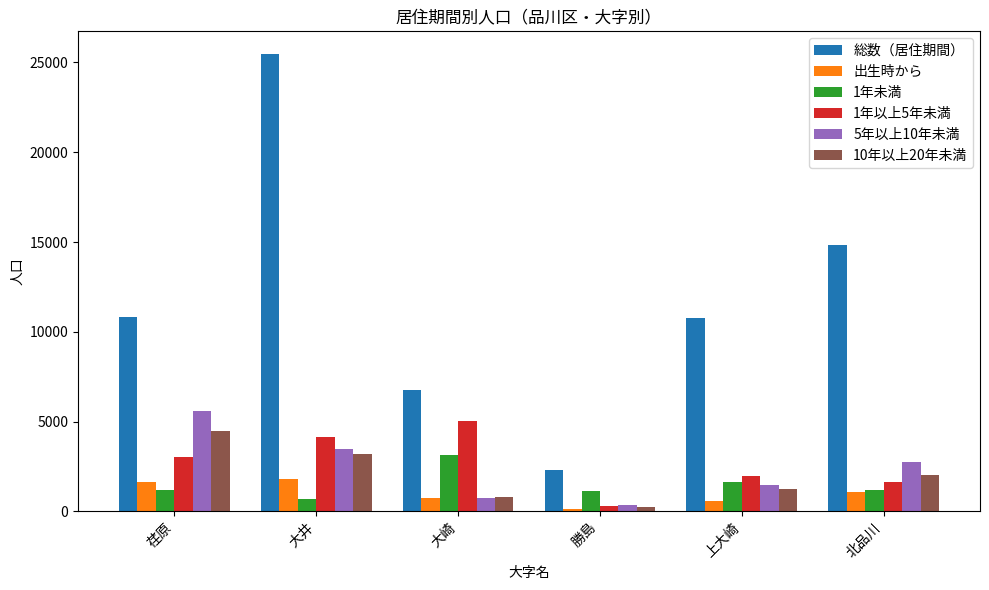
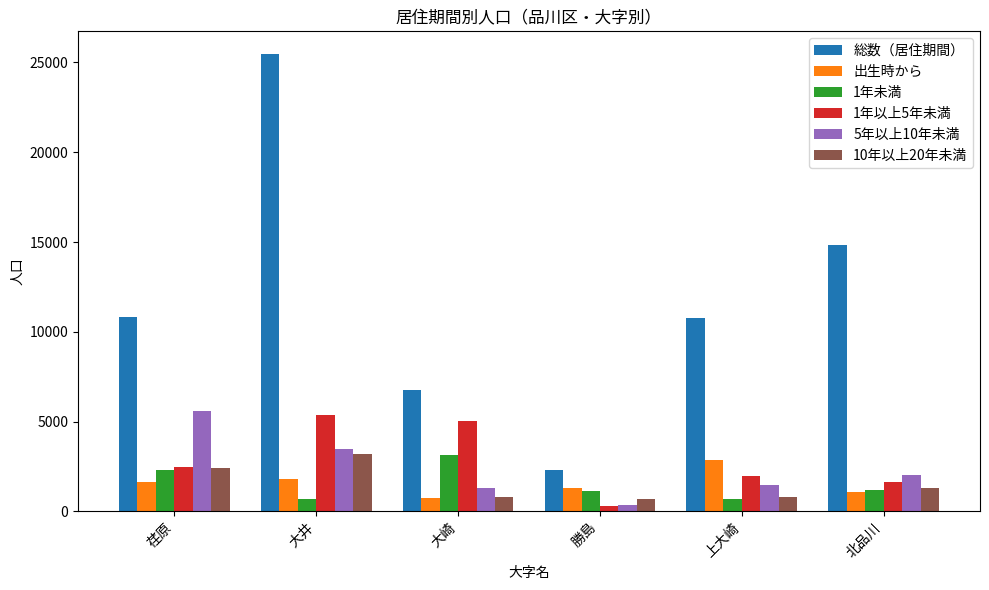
  {
    "総数（居住期間）": {
      "荏原": 10800,
      "大井": 25500,
      "大崎": 6700,
      "勝島": 2300,
      "上大崎": 10800,
      "北品川": 14800
    },
    "出生時から": {
      "荏原": 1600,
      "大井": 1800,
      "大崎": 800,
-     "勝島": 100,
-     "上大崎": 600,
+     "勝島": 1300,
+     "上大崎": 2900,
      "北品川": 1100
    },
    "1年未満": {
-     "荏原": 1200,
+     "荏原": 2300,
      "大井": 700,
      "大崎": 3200,
      "勝島": 1200,
-     "上大崎": 1700,
+     "上大崎": 700,
      "北品川": 1200
    },
    "1年以上5年未満": {
-     "荏原": 3000,
-     "大井": 4100,
+     "荏原": 2500,
+     "大井": 5400,
      "大崎": 5000,
      "勝島": 300,
      "上大崎": 2000,
      "北品川": 1600
    },
    "5年以上10年未満": {
      "荏原": 5600,
      "大井": 3500,
-     "大崎": 700,
+     "大崎": 1300,
      "勝島": 300,
      "上大崎": 1500,
-     "北品川": 2700
+     "北品川": 2000
    },
    "10年以上20年未満": {
-     "荏原": 4500,
+     "荏原": 2400,
      "大井": 3200,
      "大崎": 800,
-     "勝島": 200,
-     "上大崎": 1300,
-     "北品川": 2000
+     "勝島": 700,
+     "上大崎": 800,
+     "北品川": 1300
    }
  }
